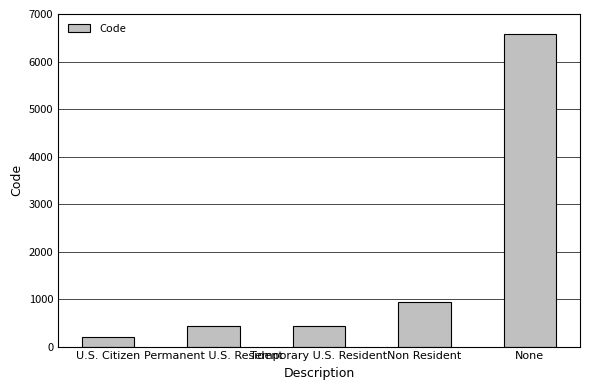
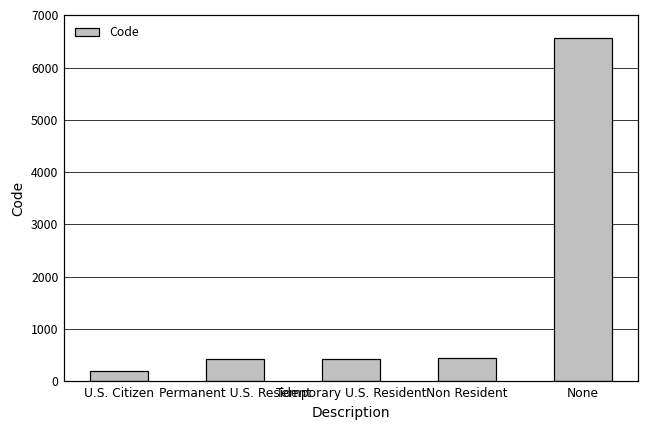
  {
    "U.S. Citizen": 200,
-   "Non Resident": 900,
+   "Non Resident": 400,
    "None": 6600
  }
